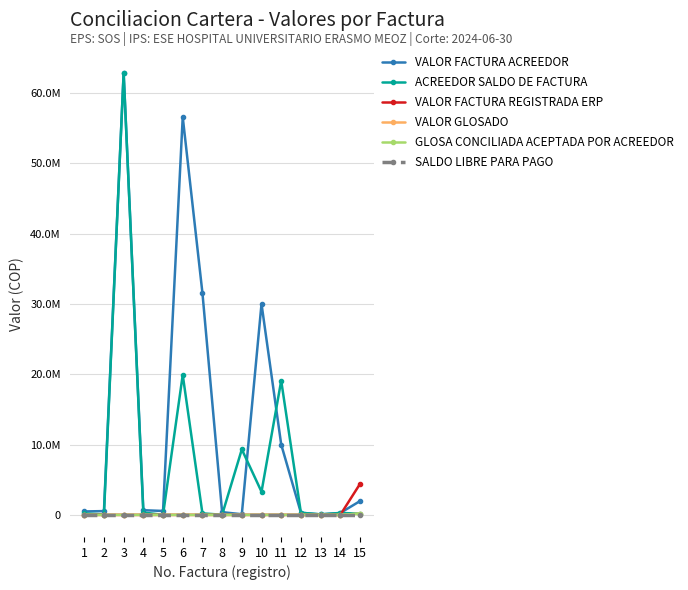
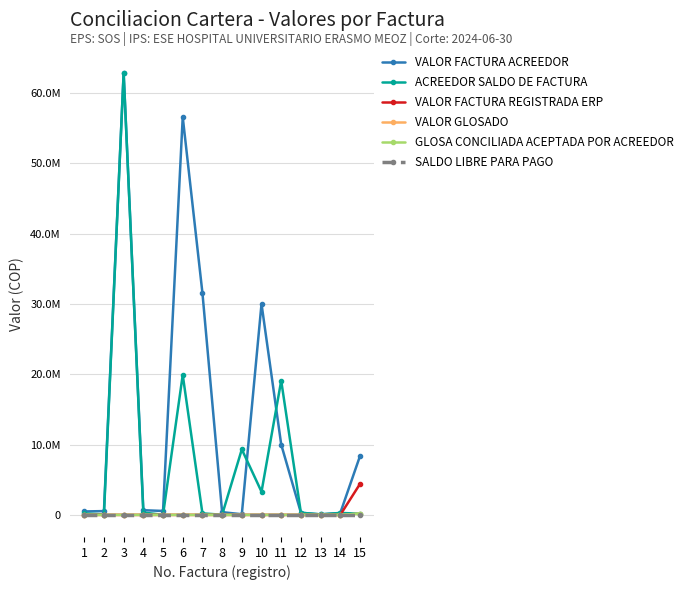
  {
    "VALOR FACTURA ACREEDOR": {
      "2": 1000000,
      "5": 1000000,
      "6": 57000000,
      "7": 32000000,
      "8": 0,
      "10": 30000000,
      "11": 10000000,
-     "15": 2000000
+     "15": 8000000
    },
    "ACREEDOR SALDO DE FACTURA": {
      "6": 20000000,
      "9": 9000000,
      "10": 3000000,
      "11": 19000000
    },
    "VALOR FACTURA REGISTRADA ERP": {
      "15": 4000000
    }
  }
